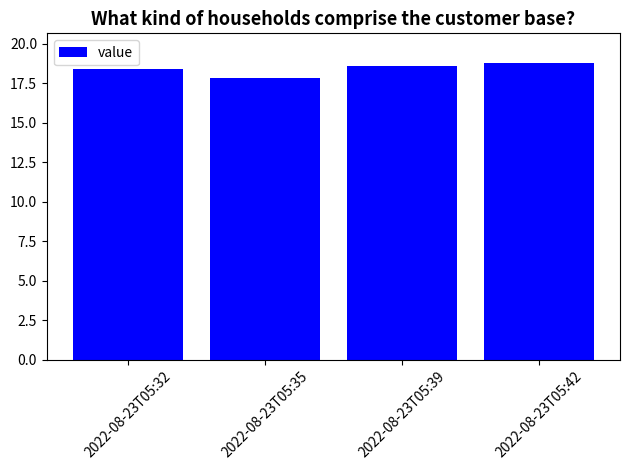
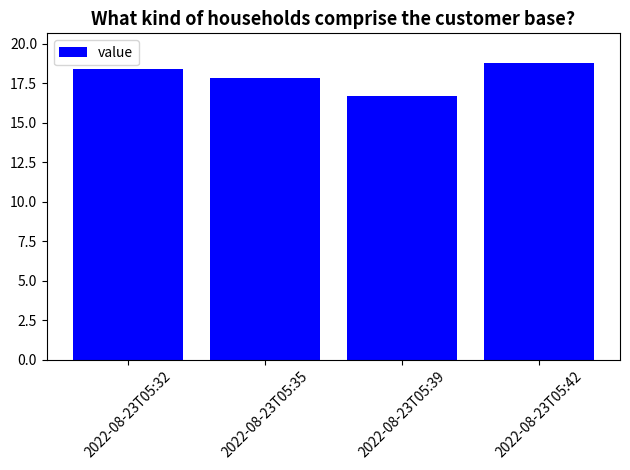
  {
    "2022-08-23T05:32": 18.4,
    "2022-08-23T05:35": 17.8,
-   "2022-08-23T05:39": 18.6,
+   "2022-08-23T05:39": 16.7,
    "2022-08-23T05:42": 18.8
  }
